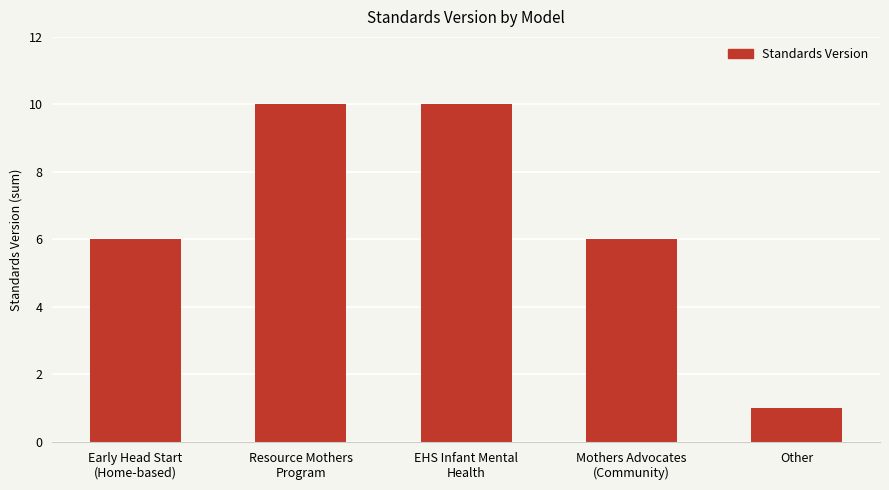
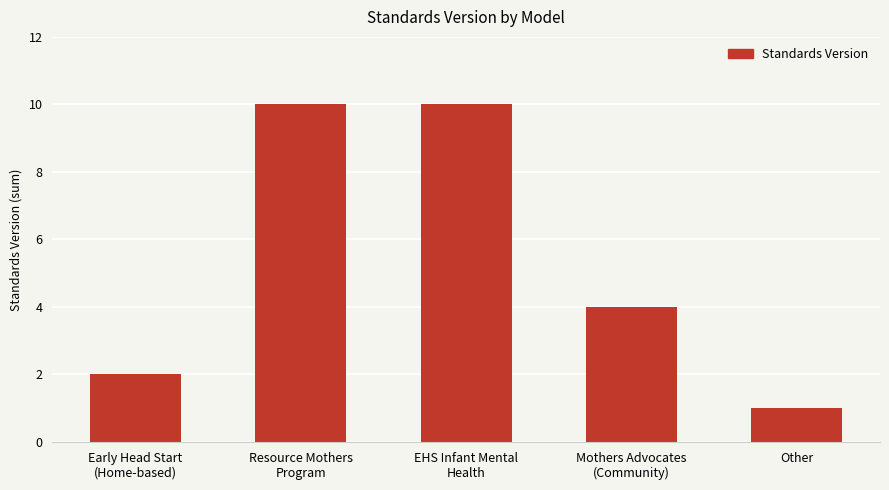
  {
-   "Early Head Start (Home-based)": 6,
+   "Early Head Start (Home-based)": 2,
    "Resource Mothers Program": 10,
    "EHS Infant Mental Health": 10,
-   "Mothers Advocates (Community)": 6,
+   "Mothers Advocates (Community)": 4,
    "Other": 1
  }
